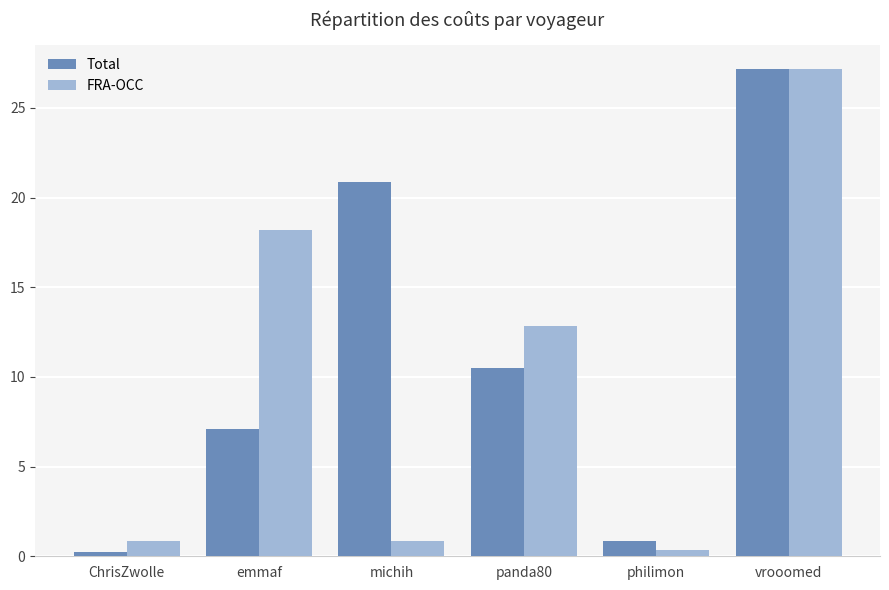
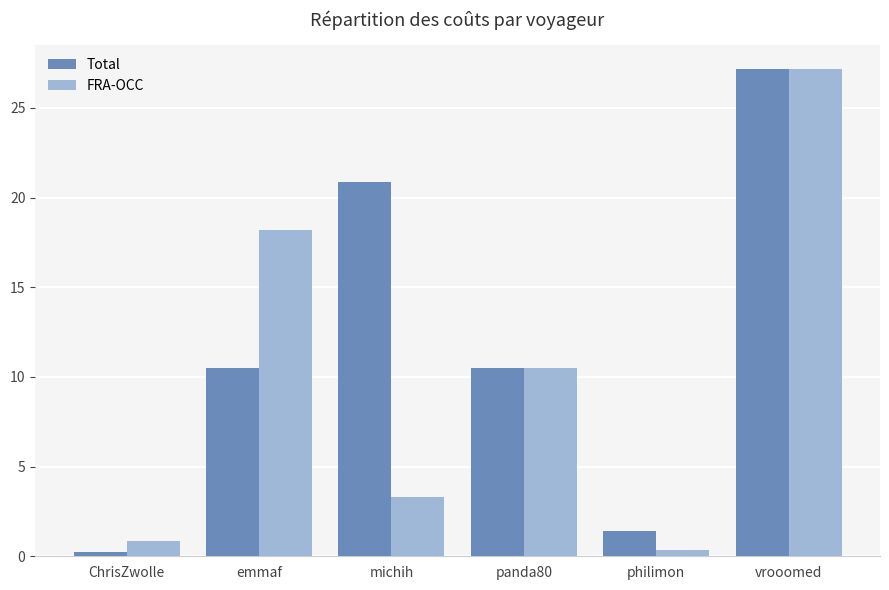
  {
    "Total": {
      "ChrisZwolle": 0.2,
-     "emmaf": 7.1,
+     "emmaf": 10.5,
      "michih": 20.9,
      "panda80": 10.5,
-     "philimon": 0.9,
+     "philimon": 1.4,
      "vrooomed": 27.2
    },
    "FRA-OCC": {
      "ChrisZwolle": 0.9,
      "emmaf": 18.2,
-     "michih": 0.9,
-     "panda80": 12.9,
+     "michih": 3.3,
+     "panda80": 10.5,
      "philimon": 0.4,
      "vrooomed": 27.2
    }
  }
